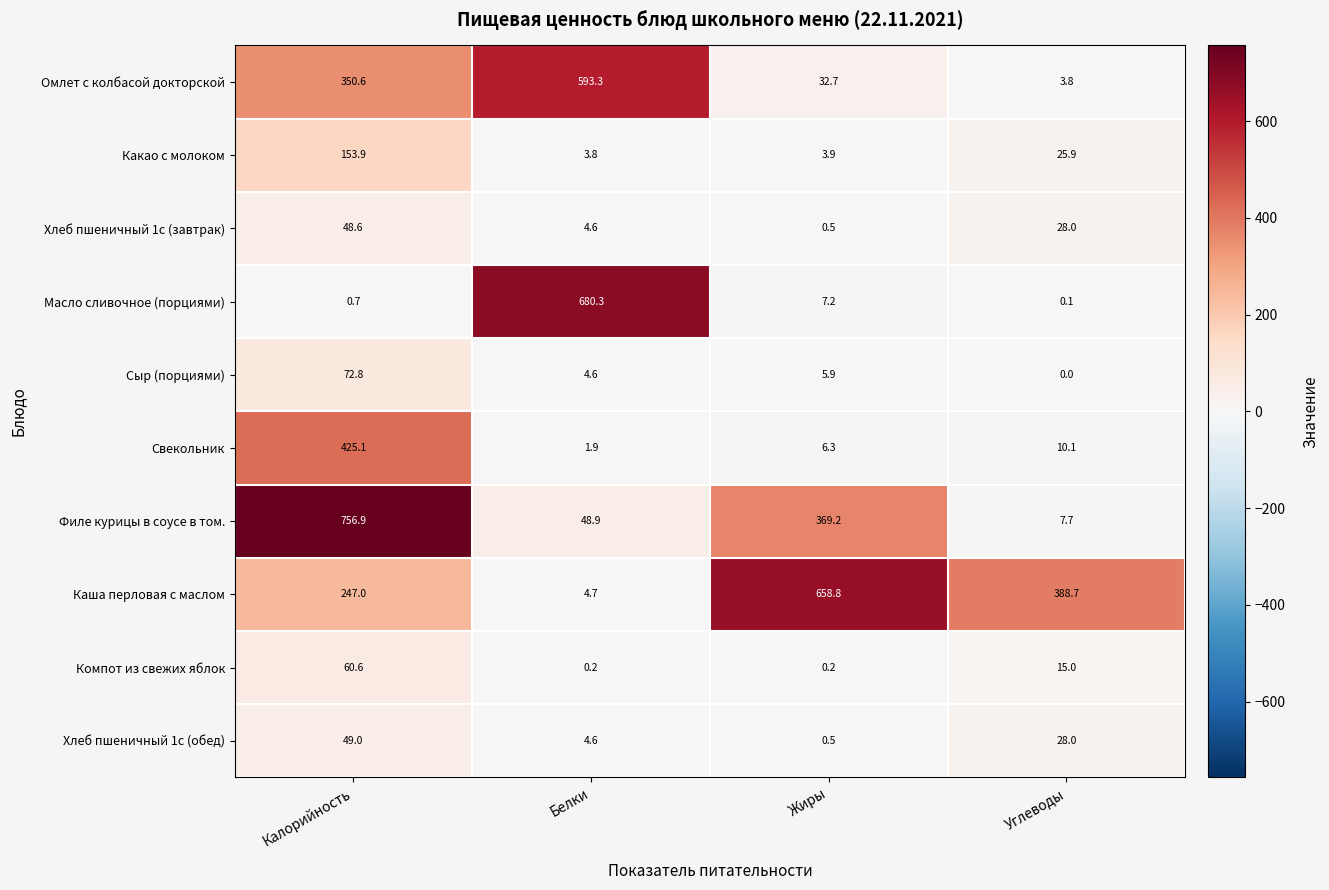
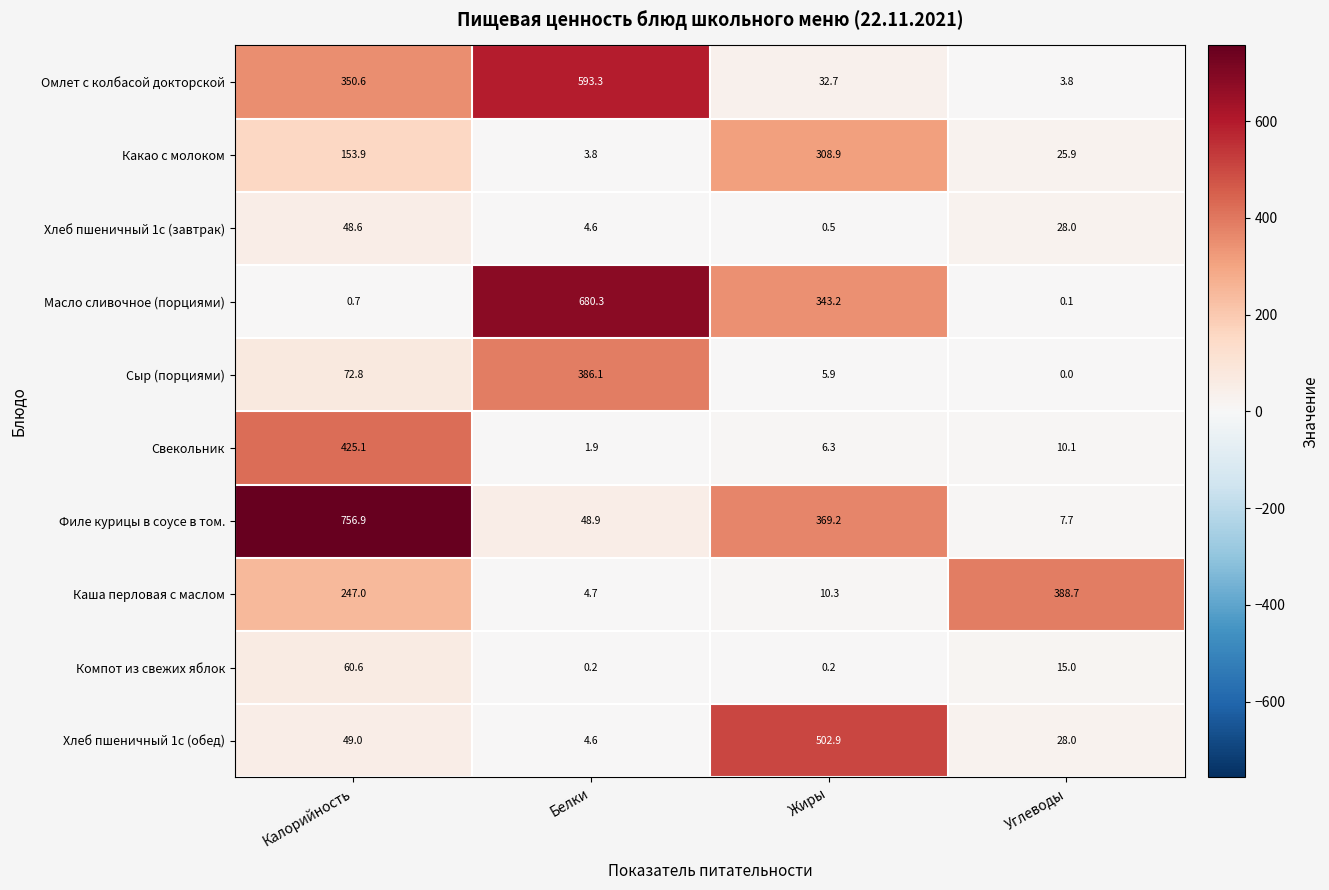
  {
    "Омлет с колбасой докторской": {
      "Калорийность": 350.6,
      "Белки": 593.3,
      "Жиры": 32.7,
      "Углеводы": 3.8
    },
    "Какао с молоком": {
      "Калорийность": 153.9,
      "Белки": 3.8,
-     "Жиры": 3.9,
+     "Жиры": 308.9,
      "Углеводы": 25.9
    },
    "Хлеб пшеничный 1с (завтрак)": {
      "Калорийность": 48.6,
      "Белки": 4.6,
      "Жиры": 0.5,
      "Углеводы": 28.0
    },
    "Масло сливочное (порциями)": {
      "Калорийность": 0.7,
      "Белки": 680.3,
-     "Жиры": 7.2,
+     "Жиры": 343.2,
      "Углеводы": 0.1
    },
    "Сыр (порциями)": {
      "Калорийность": 72.8,
-     "Белки": 4.6,
+     "Белки": 386.1,
      "Жиры": 5.9,
      "Углеводы": 0.0
    },
    "Свекольник": {
      "Калорийность": 425.1,
      "Белки": 1.9,
      "Жиры": 6.3,
      "Углеводы": 10.1
    },
    "Филе курицы в соусе в том.": {
      "Калорийность": 756.9,
      "Белки": 48.9,
      "Жиры": 369.2,
      "Углеводы": 7.7
    },
    "Каша перловая с маслом": {
      "Калорийность": 247.0,
      "Белки": 4.7,
-     "Жиры": 658.8,
+     "Жиры": 10.3,
      "Углеводы": 388.7
    },
    "Компот из свежих яблок": {
      "Калорийность": 60.6,
      "Белки": 0.2,
      "Жиры": 0.2,
      "Углеводы": 15.0
    },
    "Хлеб пшеничный 1с (обед)": {
      "Калорийность": 49.0,
      "Белки": 4.6,
-     "Жиры": 0.5,
+     "Жиры": 502.9,
      "Углеводы": 28.0
    }
  }
